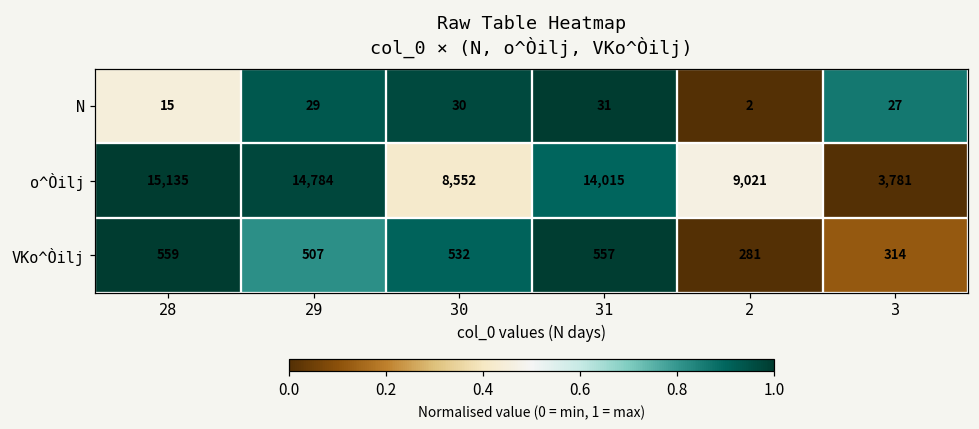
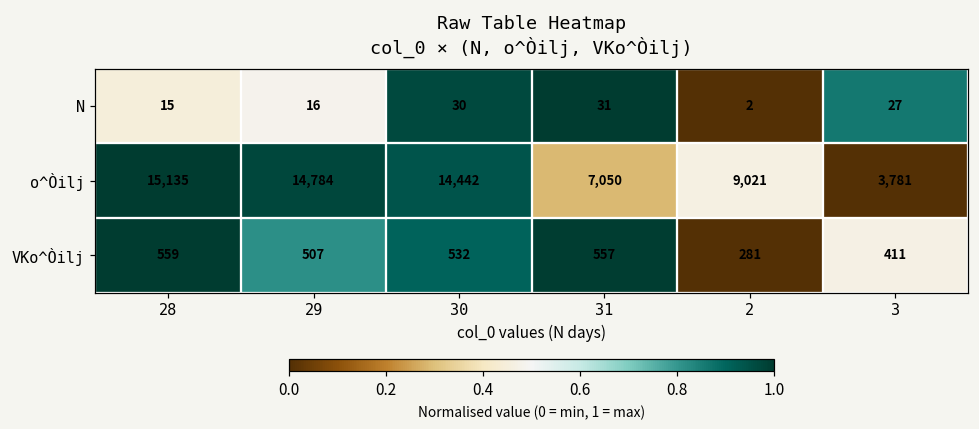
  {
    "N": {
      "28": "15",
-     "29": "29",
+     "29": "16",
      "30": "30",
      "31": "31",
      "2": "2",
      "3": "27"
    },
    "o^Òilj": {
      "28": "15,135",
      "29": "14,784",
-     "30": "8,552",
-     "31": "14,015",
+     "30": "14,442",
+     "31": "7,050",
      "2": "9,021",
      "3": "3,781"
    },
    "VKo^Òilj": {
      "28": "559",
      "29": "507",
      "30": "532",
      "31": "557",
      "2": "281",
-     "3": "314"
+     "3": "411"
    }
  }
